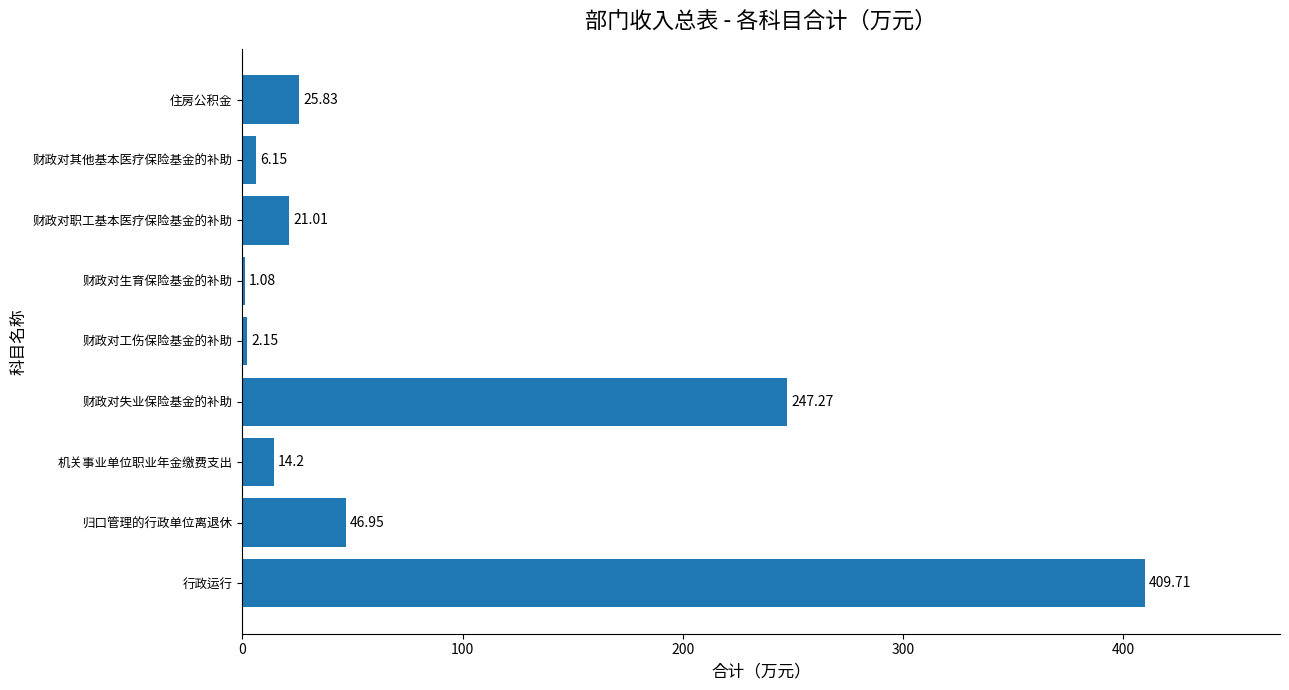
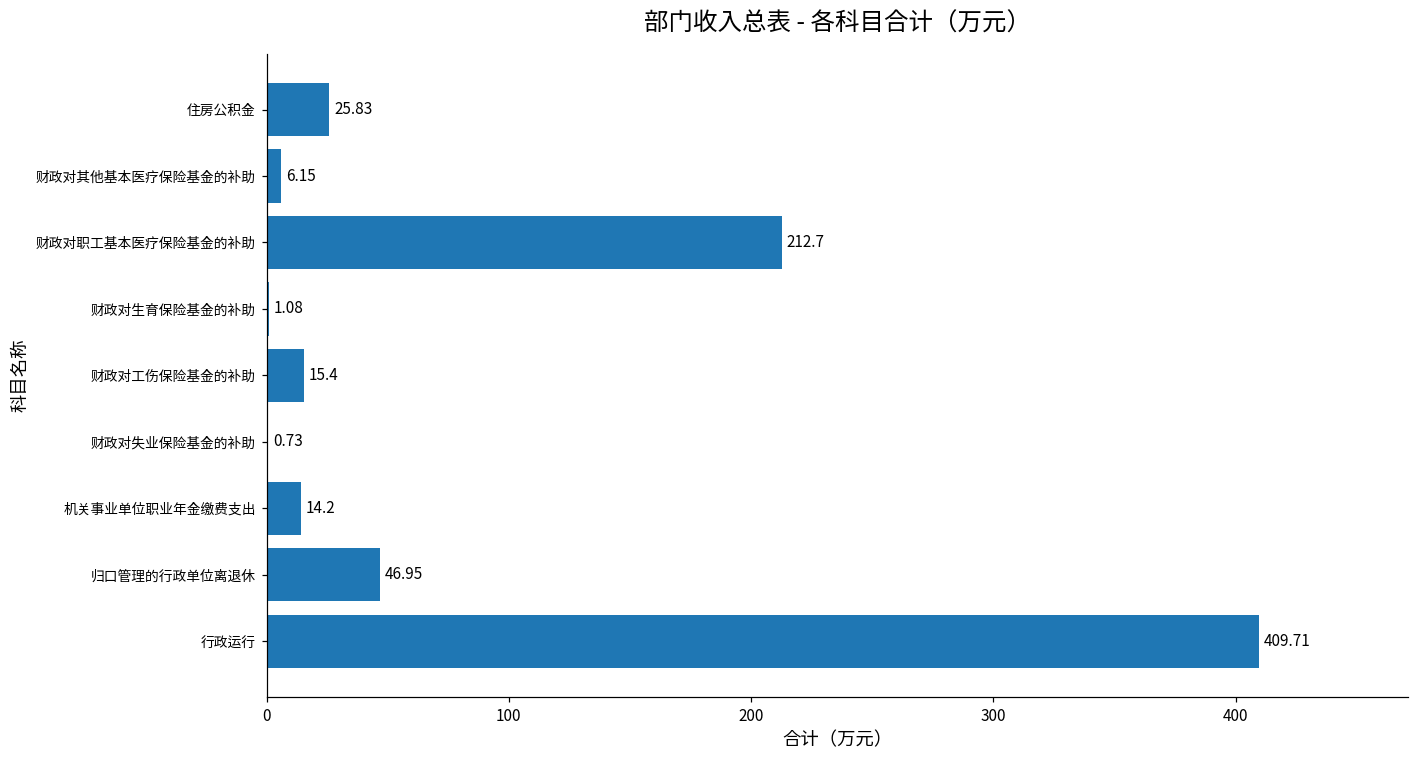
  {
    "住房公积金": 25.83,
    "财政对其他基本医疗保险基金的补助": 6.15,
-   "财政对职工基本医疗保险基金的补助": 21.01,
+   "财政对职工基本医疗保险基金的补助": 212.7,
    "财政对生育保险基金的补助": 1.08,
-   "财政对工伤保险基金的补助": 2.15,
-   "财政对失业保险基金的补助": 247.27,
+   "财政对工伤保险基金的补助": 15.4,
+   "财政对失业保险基金的补助": 0.73,
    "机关事业单位职业年金缴费支出": 14.2,
    "归口管理的行政单位离退休": 46.95,
    "行政运行": 409.71
  }
